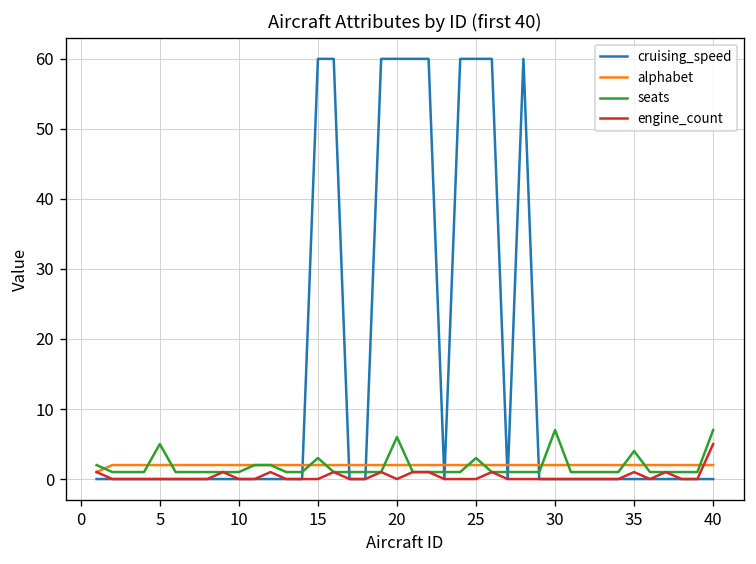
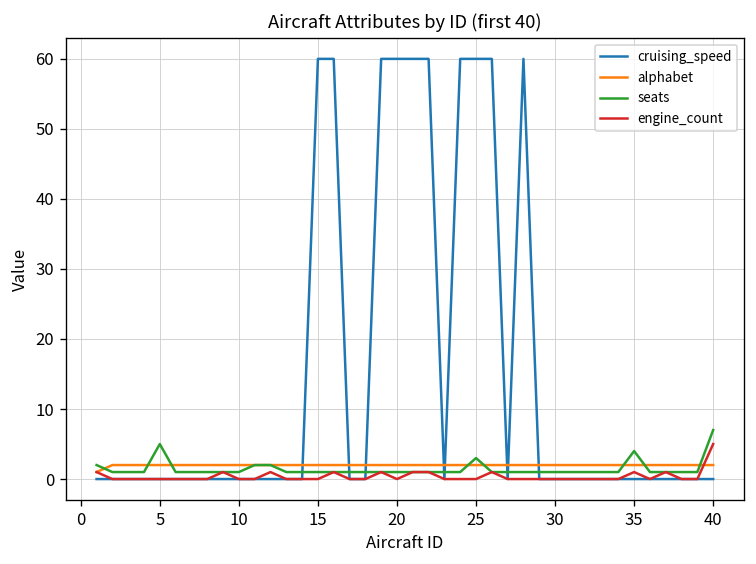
  {
    "cruising_speed": {
      "15": 60,
      "20": 60,
      "25": 60,
      "35": 0,
      "40": 0
    },
    "alphabet": {
      "5": 2,
      "10": 2,
      "15": 2,
      "20": 2,
      "25": 2,
      "30": 2,
      "35": 2,
      "40": 2
    },
    "seats": {
      "5": 5,
      "10": 1,
-     "15": 3,
-     "20": 6,
+     "15": 1,
+     "20": 1,
      "25": 3,
-     "30": 7,
+     "30": 1,
      "35": 4,
      "40": 7
    },
    "engine_count": {
      "15": 0,
      "20": 0,
      "25": 0,
      "35": 1,
      "40": 5
    }
  }
